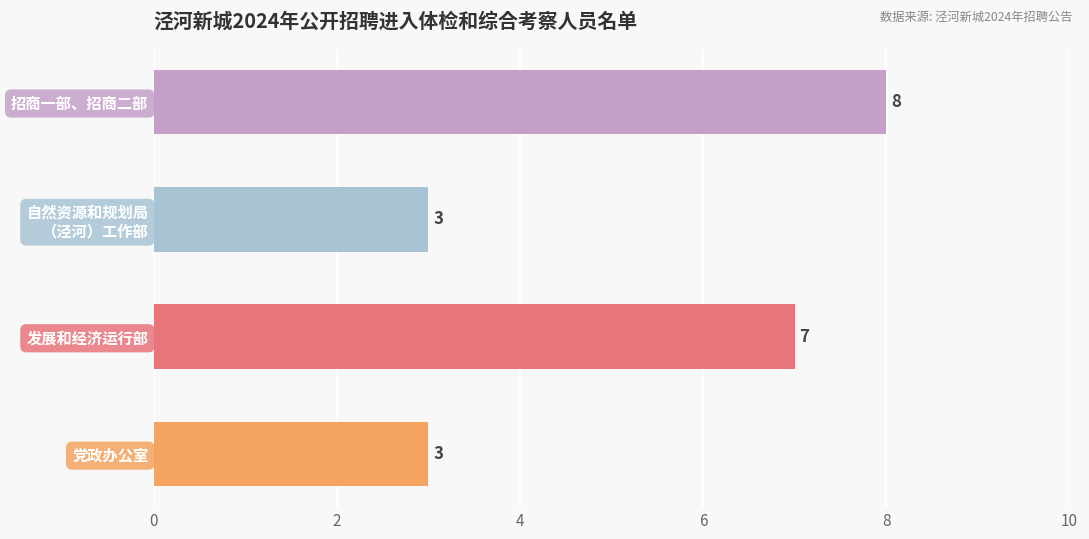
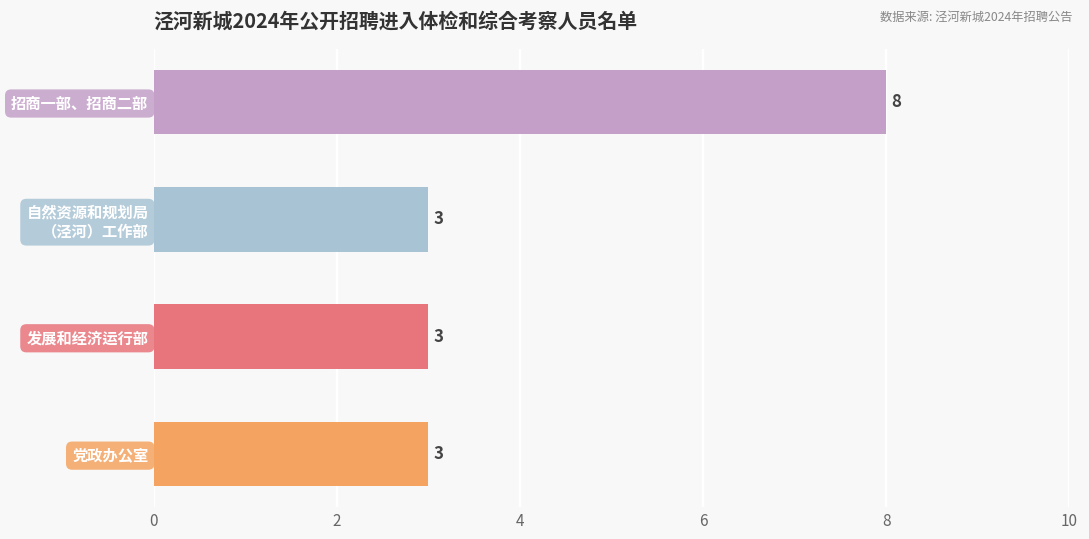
  {
    "招商一部、招商二部": 8,
    "自然资源和规划局 （泾河）工作部": 3,
-   "发展和经济运行部": 7,
+   "发展和经济运行部": 3,
    "党政办公室": 3
  }
